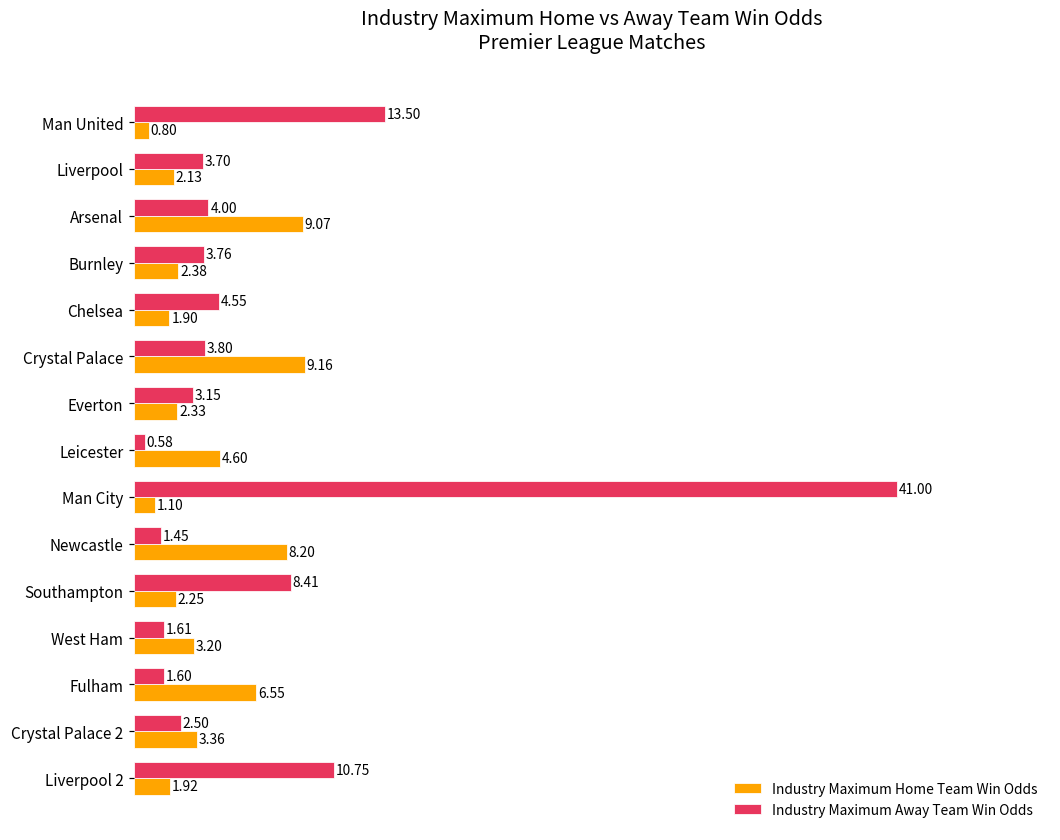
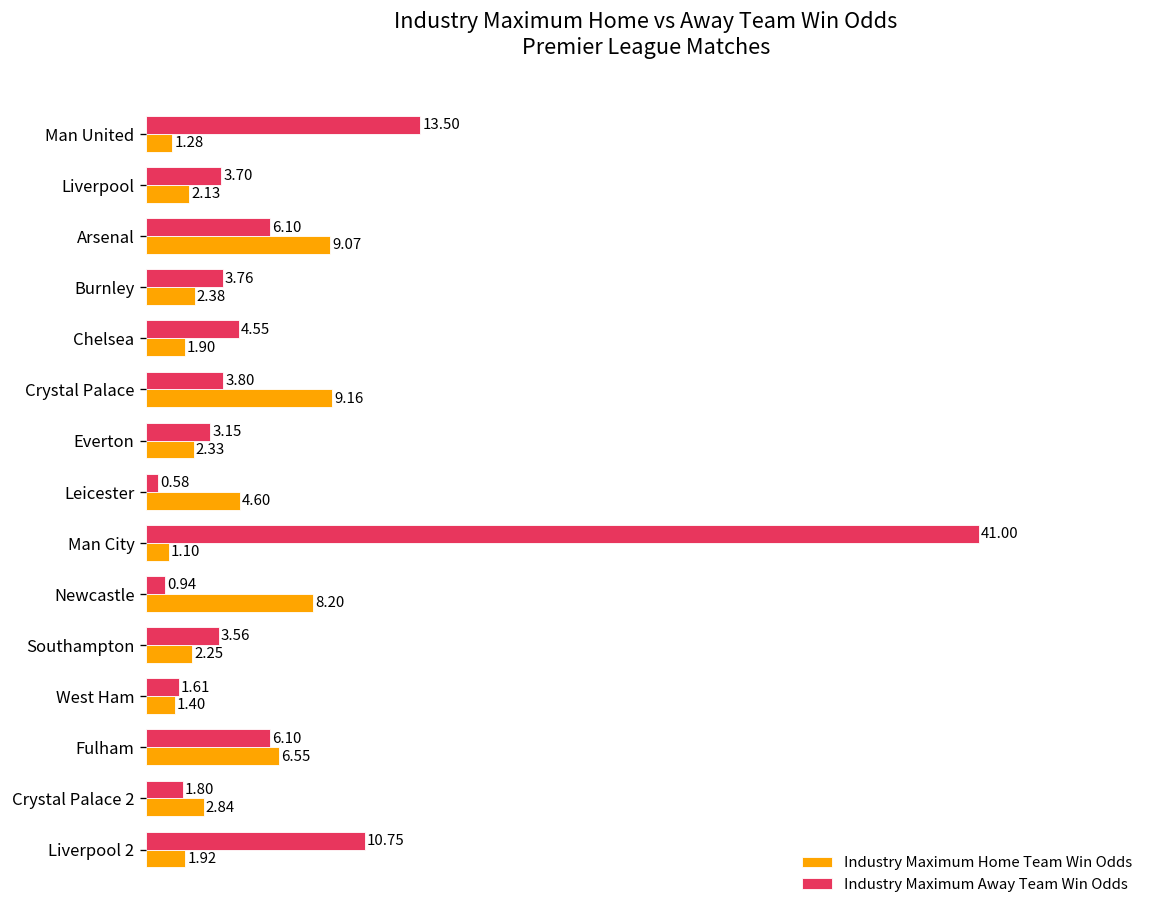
  {
    "Industry Maximum Home Team Win Odds": {
-     "Man United": 0.80,
+     "Man United": 1.28,
      "Liverpool": 2.13,
      "Arsenal": 9.07,
      "Burnley": 2.38,
      "Chelsea": 1.90,
      "Crystal Palace": 9.16,
      "Everton": 2.33,
      "Leicester": 4.60,
      "Man City": 1.10,
      "Newcastle": 8.20,
      "Southampton": 2.25,
-     "West Ham": 3.20,
+     "West Ham": 1.40,
      "Fulham": 6.55,
-     "Crystal Palace 2": 3.36,
+     "Crystal Palace 2": 2.84,
      "Liverpool 2": 1.92
    },
    "Industry Maximum Away Team Win Odds": {
      "Man United": 13.50,
      "Liverpool": 3.70,
-     "Arsenal": 4.00,
+     "Arsenal": 6.10,
      "Burnley": 3.76,
      "Chelsea": 4.55,
      "Crystal Palace": 3.80,
      "Everton": 3.15,
      "Leicester": 0.58,
      "Man City": 41.00,
-     "Newcastle": 1.45,
-     "Southampton": 8.41,
+     "Newcastle": 0.94,
+     "Southampton": 3.56,
      "West Ham": 1.61,
-     "Fulham": 1.60,
-     "Crystal Palace 2": 2.50,
+     "Fulham": 6.10,
+     "Crystal Palace 2": 1.80,
      "Liverpool 2": 10.75
    }
  }
